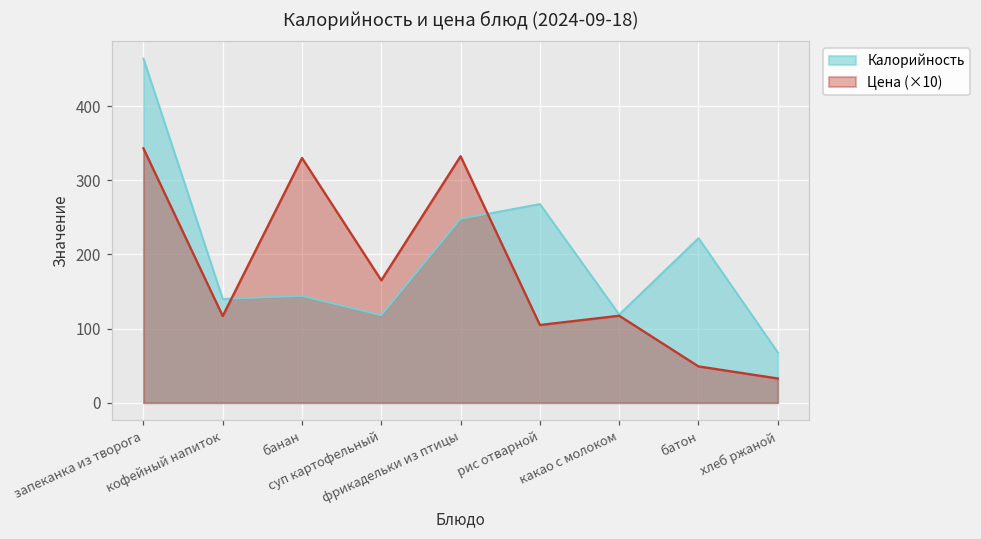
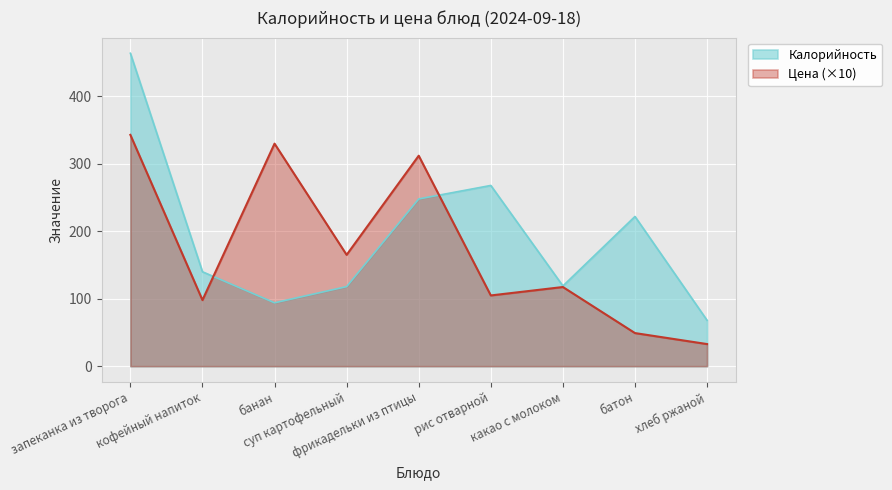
  {
    "Калорийность": {
      "запеканка из творога": 460,
      "кофейный напиток": 140,
-     "банан": 140,
+     "банан": 90,
      "суп картофельный": 120,
      "фрикадельки из птицы": 250,
      "рис отварной": 270,
      "батон": 220,
      "хлеб ржаной": 70
    },
    "Цена (×10)": {
      "запеканка из творога": 340,
-     "кофейный напиток": 120,
+     "кофейный напиток": 100,
      "банан": 330,
      "суп картофельный": 170,
-     "фрикадельки из птицы": 330,
+     "фрикадельки из птицы": 310,
      "рис отварной": 100,
      "батон": 50,
      "хлеб ржаной": 30
    }
  }
